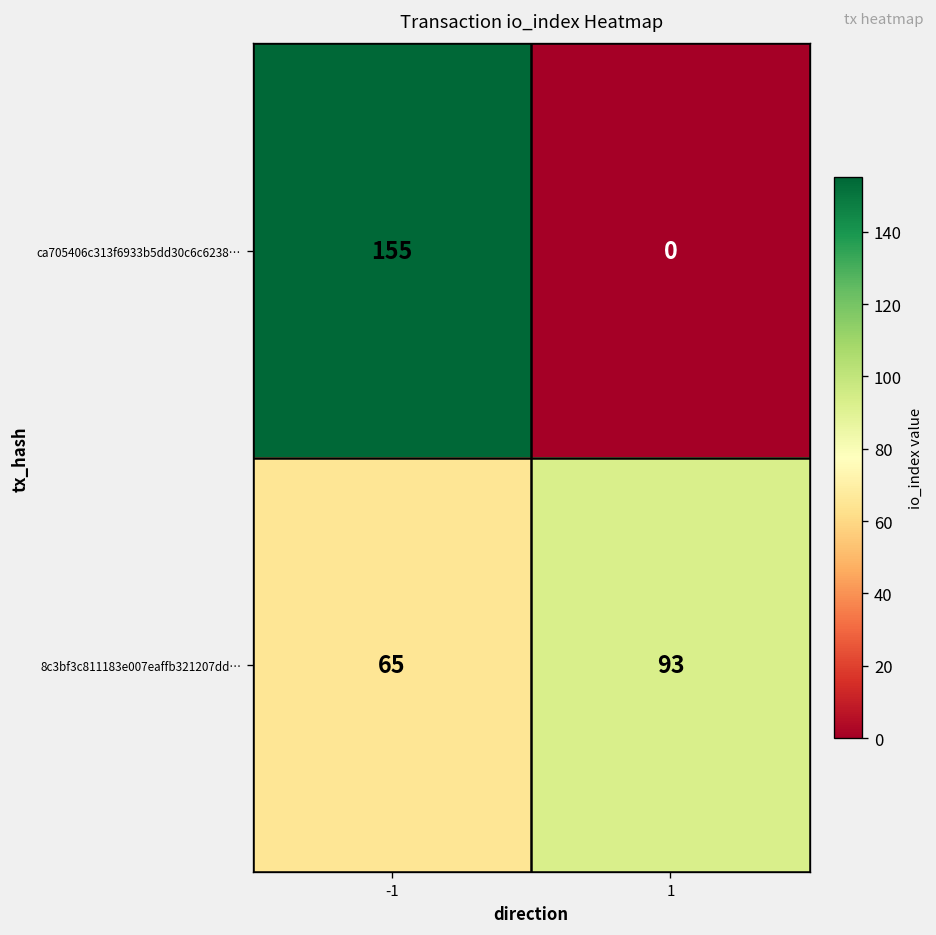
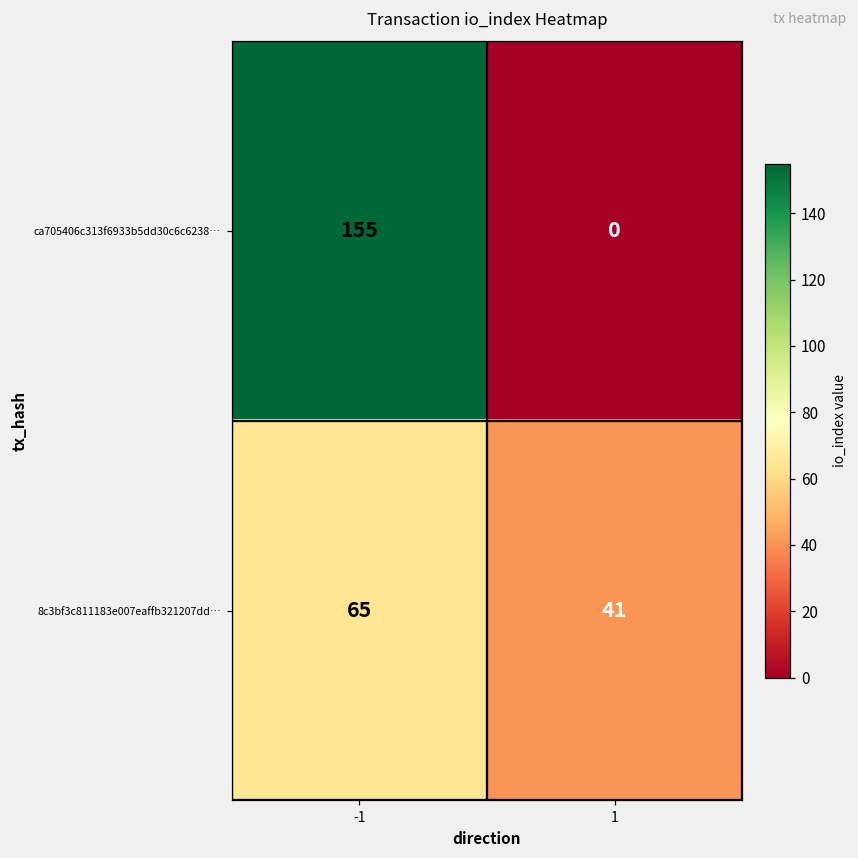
  {
    "ca705406c313f6933b5dd30c6c6238…": {
      "-1": 155,
      "1": 0
    },
    "8c3bf3c811183e007eaffb321207dd…": {
      "-1": 65,
-     "1": 93
+     "1": 41
    }
  }
